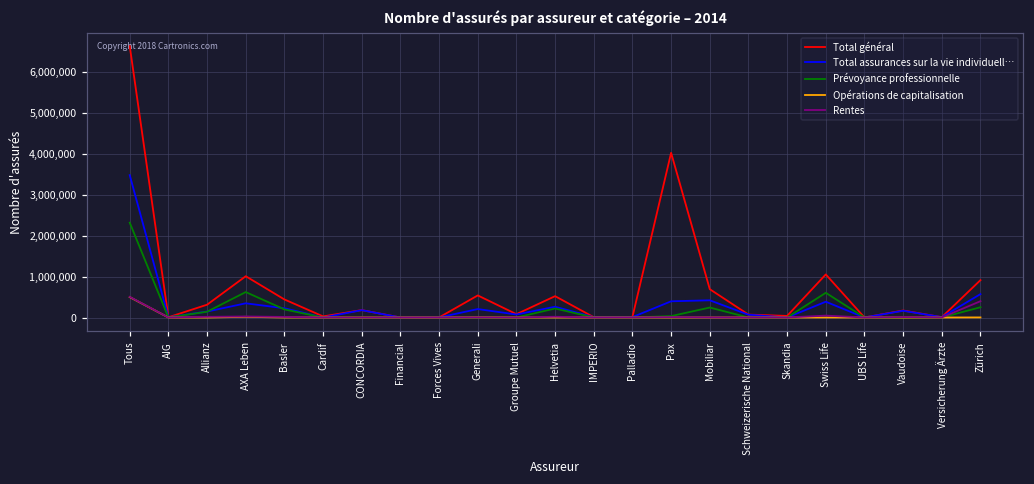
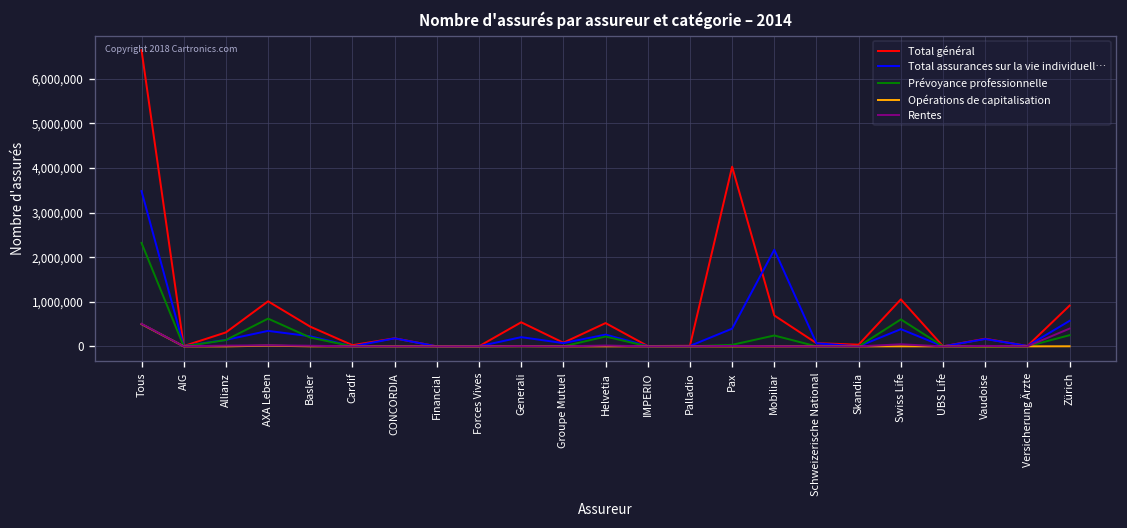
  {
    "Total général": {
      "Allianz": "300,000",
      "AXA Leben": "1,000,000",
      "Basler": "400,000",
      "Generali": "500,000",
      "Helvetia": "500,000",
      "Pax": "4,000,000",
      "Mobiliar": "700,000",
      "Swiss Life": "1,100,000",
      "Zürich": "900,000"
    },
    "Total assurances sur la vie individuell…": {
      "Tous": "3,500,000",
      "AXA Leben": "300,000",
      "Generali": "200,000",
      "Pax": "400,000",
-     "Mobiliar": "400,000",
+     "Mobiliar": "2,200,000",
      "Swiss Life": "400,000",
      "Zürich": "600,000"
    },
    "Prévoyance professionnelle": {
      "Tous": "2,300,000",
      "AXA Leben": "600,000",
      "Mobiliar": "200,000",
      "Swiss Life": "600,000",
      "Zürich": "300,000"
    },
    "Opérations de capitalisation": {
      "Zürich": "0"
    },
    "Rentes": {
      "Zürich": "400,000"
    }
  }
